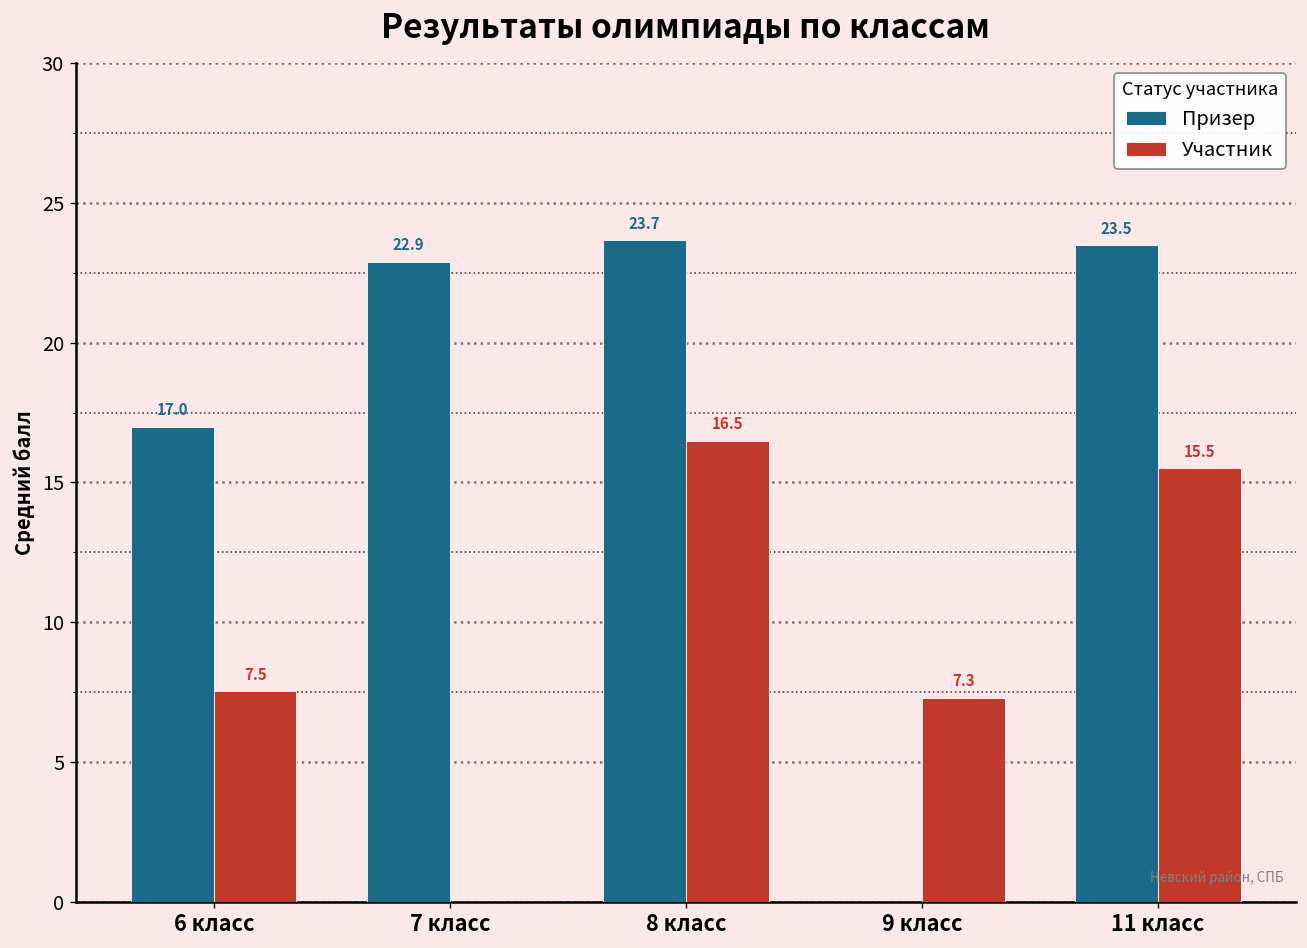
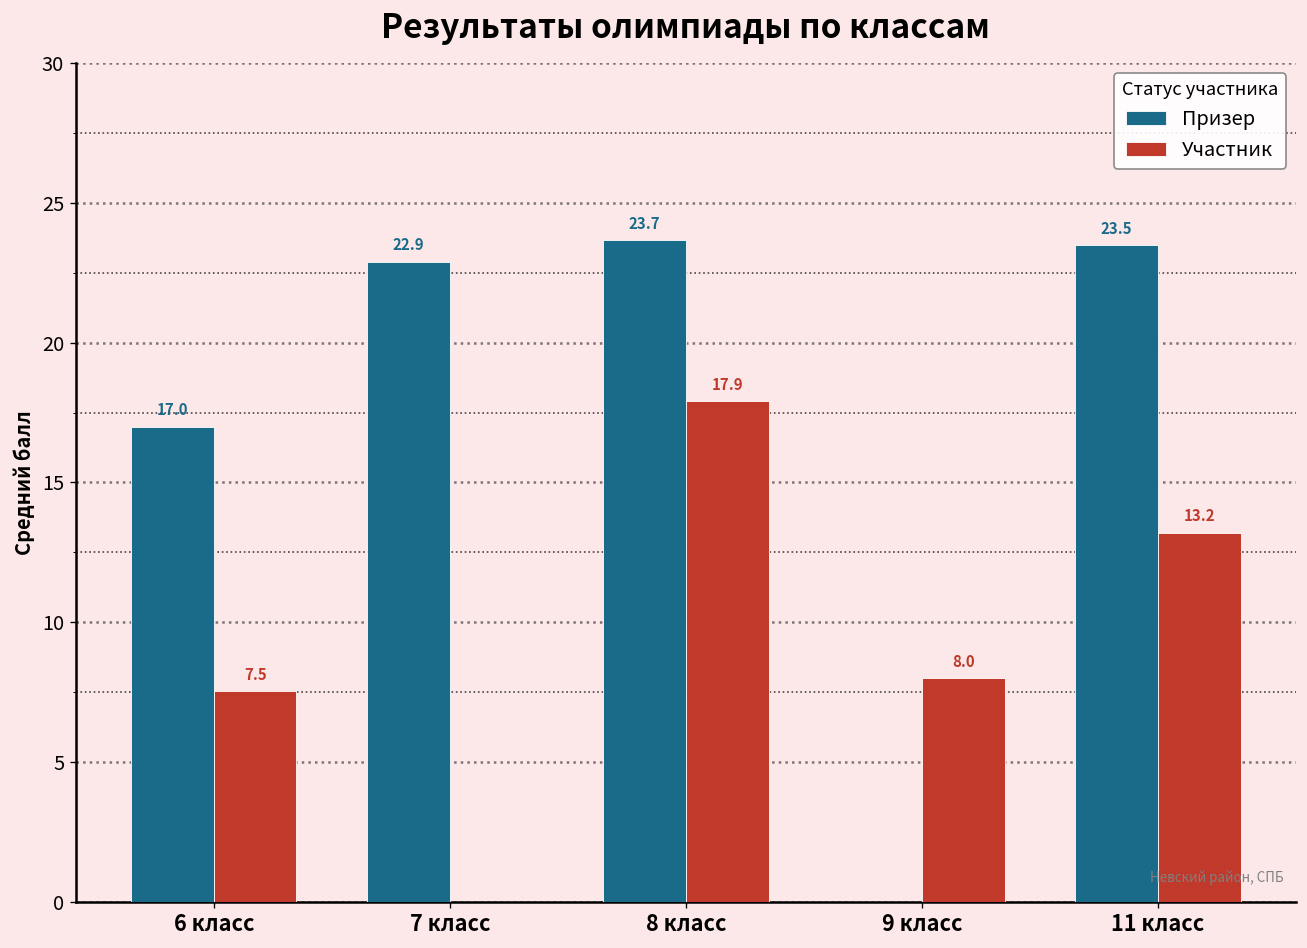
  {
    "Призер": {
      "6 класс": 17.0,
      "7 класс": 22.9,
      "8 класс": 23.7,
      "11 класс": 23.5
    },
    "Участник": {
      "6 класс": 7.5,
-     "8 класс": 16.5,
-     "9 класс": 7.3,
-     "11 класс": 15.5
+     "8 класс": 17.9,
+     "9 класс": 8.0,
+     "11 класс": 13.2
    }
  }
